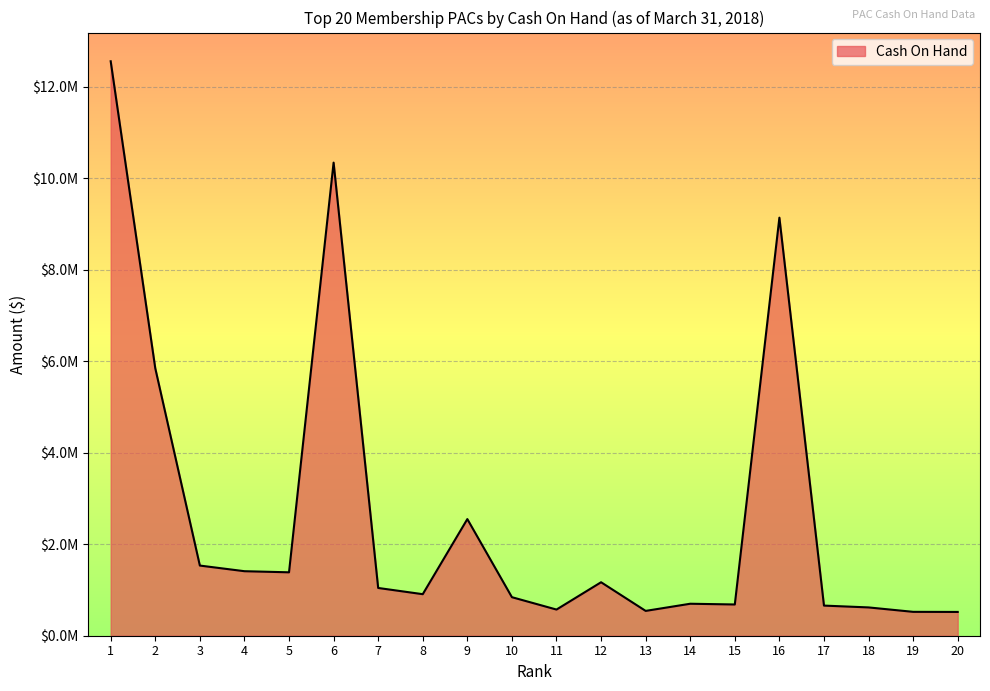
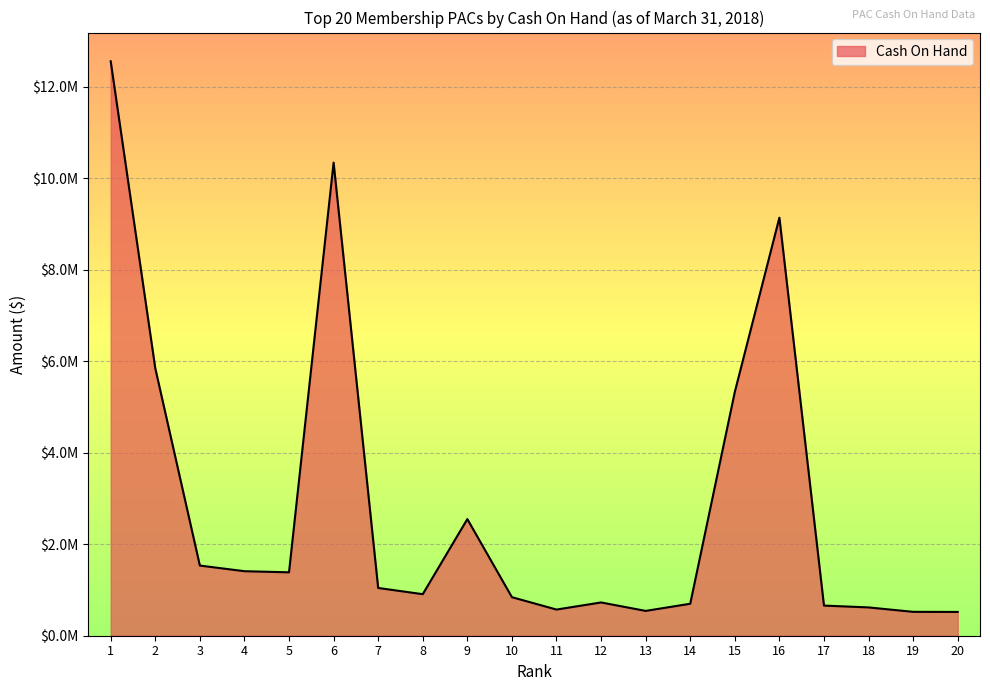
  {
    "1": "$12600000",
    "2": "$5800000",
    "3": "$1500000",
    "4": "$1400000",
    "5": "$1400000",
    "6": "$10300000",
    "7": "$1000000",
    "8": "$900000",
    "9": "$2500000",
    "10": "$800000",
    "11": "$600000",
-   "12": "$1200000",
+   "12": "$700000",
    "13": "$500000",
    "14": "$700000",
-   "15": "$700000",
+   "15": "$5300000",
    "16": "$9100000",
    "17": "$700000",
    "18": "$600000",
    "19": "$500000",
    "20": "$500000"
  }
